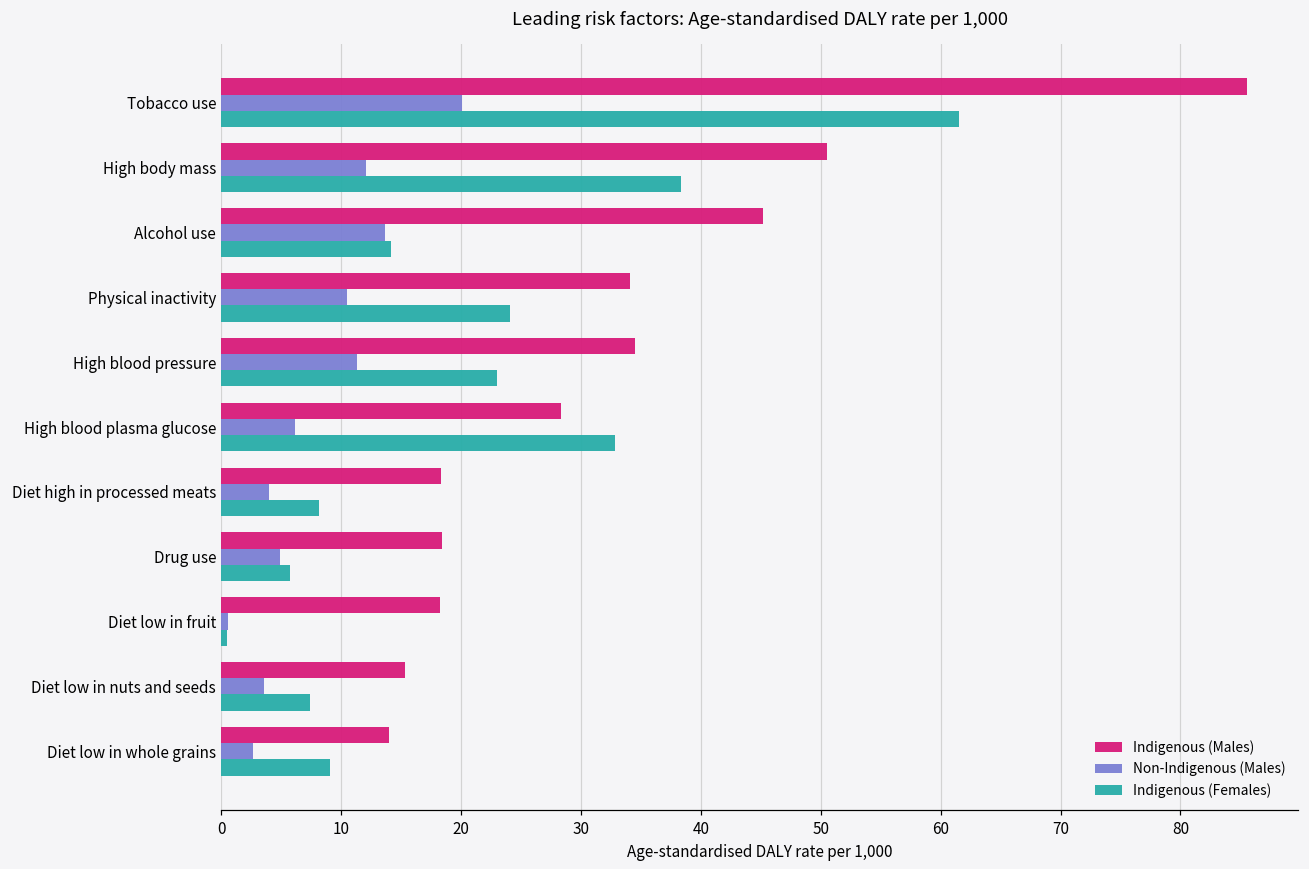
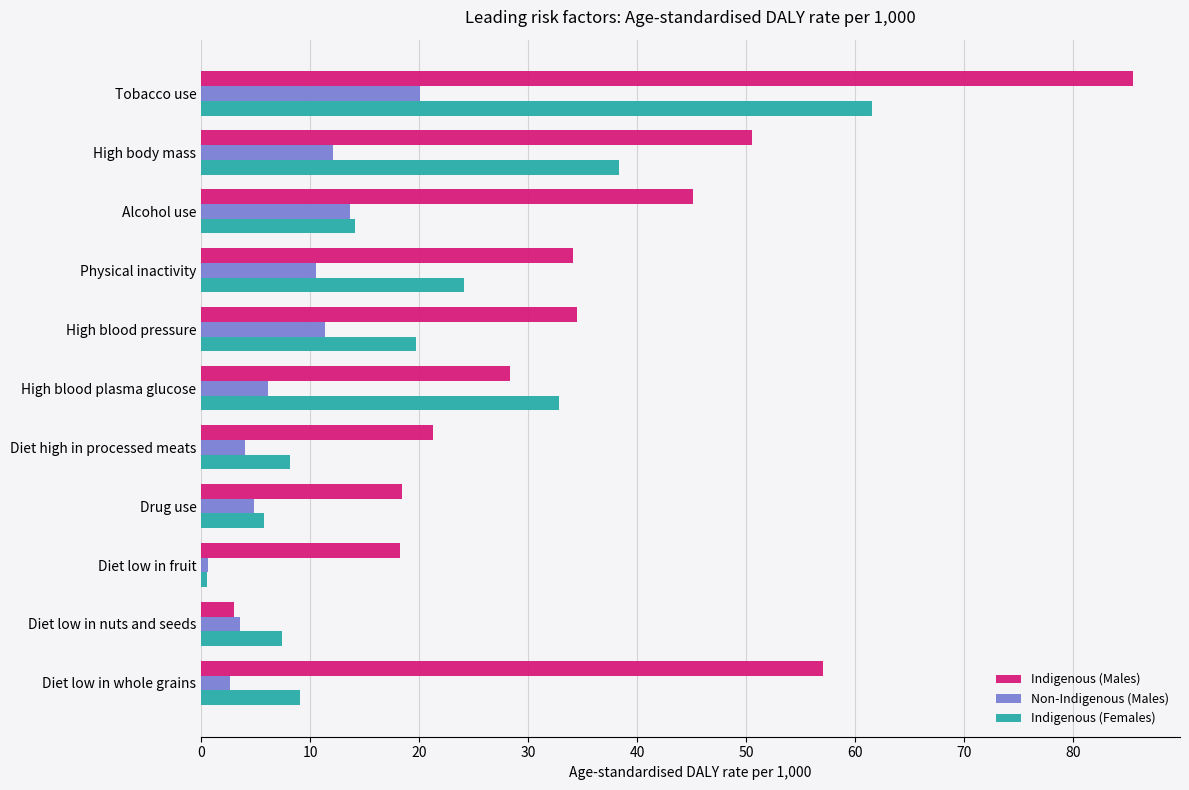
  {
    "Indigenous (Males)": {
      "Tobacco use": 85.5,
      "High body mass": 50.5,
      "Alcohol use": 45.1,
      "Physical inactivity": 34.1,
      "High blood pressure": 34.5,
      "High blood plasma glucose": 28.4,
-     "Diet high in processed meats": 18.4,
+     "Diet high in processed meats": 21.3,
      "Drug use": 18.4,
      "Diet low in fruit": 18.2,
-     "Diet low in nuts and seeds": 15.3,
-     "Diet low in whole grains": 14.0
+     "Diet low in nuts and seeds": 3.0,
+     "Diet low in whole grains": 57.0
    },
    "Non-Indigenous (Males)": {
      "Tobacco use": 20.1,
      "High body mass": 12.1,
      "Alcohol use": 13.6,
      "Physical inactivity": 10.5,
      "High blood pressure": 11.3,
      "High blood plasma glucose": 6.1,
      "Diet high in processed meats": 4.0,
      "Drug use": 4.9,
      "Diet low in fruit": 0.6,
      "Diet low in nuts and seeds": 3.6,
      "Diet low in whole grains": 2.7
    },
    "Indigenous (Females)": {
      "Tobacco use": 61.5,
      "High body mass": 38.3,
      "Alcohol use": 14.2,
      "Physical inactivity": 24.1,
-     "High blood pressure": 23.0,
+     "High blood pressure": 19.7,
      "High blood plasma glucose": 32.8,
      "Diet high in processed meats": 8.2,
      "Drug use": 5.7,
      "Diet low in fruit": 0.5,
      "Diet low in nuts and seeds": 7.4,
      "Diet low in whole grains": 9.1
    }
  }
